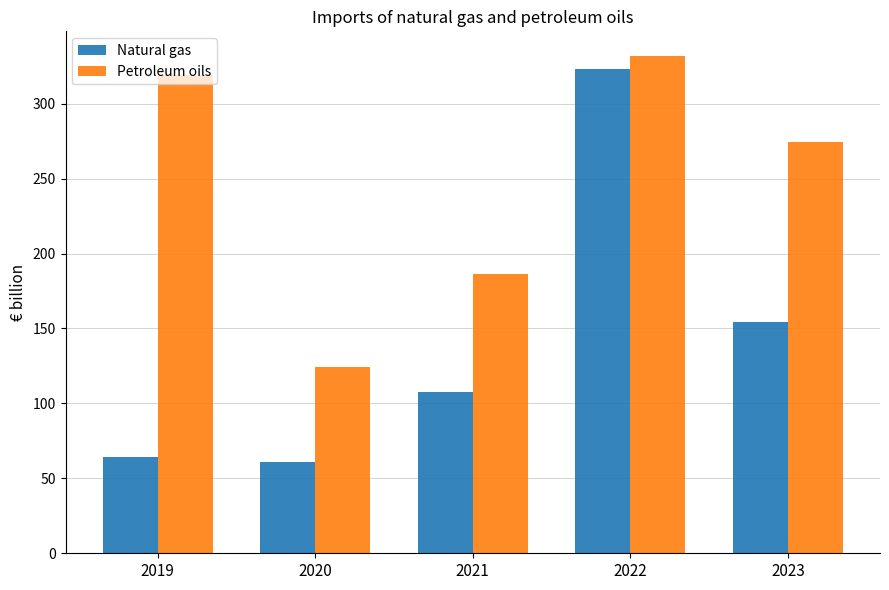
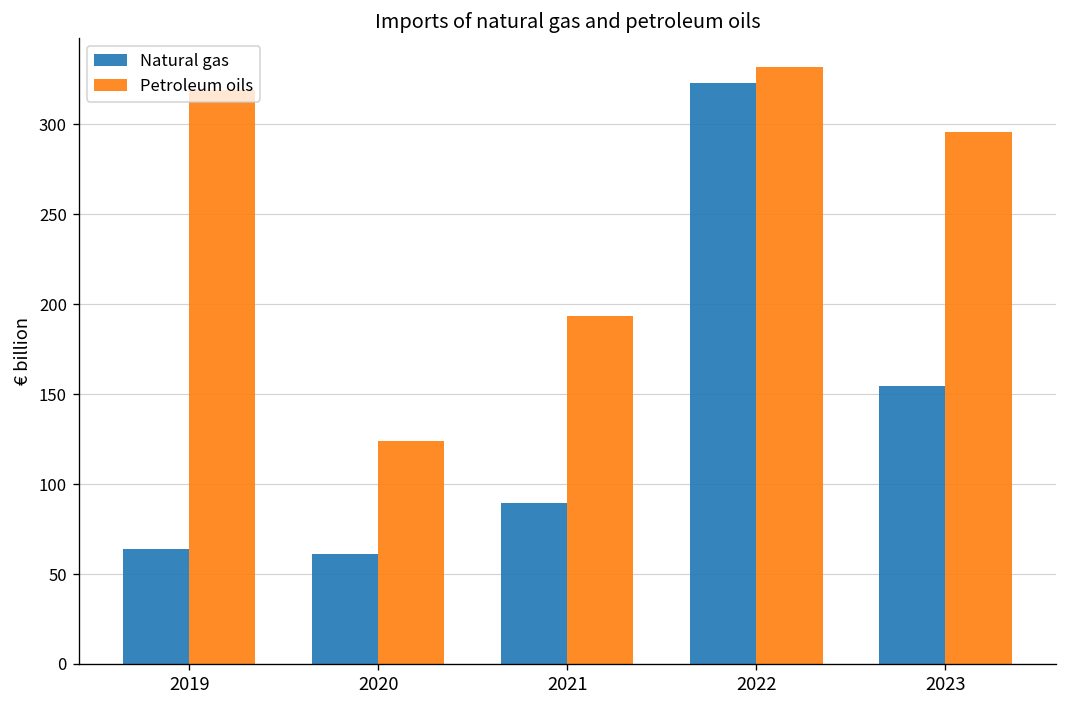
  {
    "Natural gas": {
      "2019": 64,
      "2020": 61,
-     "2021": 108,
+     "2021": 89,
      "2022": 323,
      "2023": 155
    },
    "Petroleum oils": {
      "2020": 124,
-     "2021": 186,
+     "2021": 194,
      "2022": 332,
-     "2023": 275
+     "2023": 296
    }
  }
